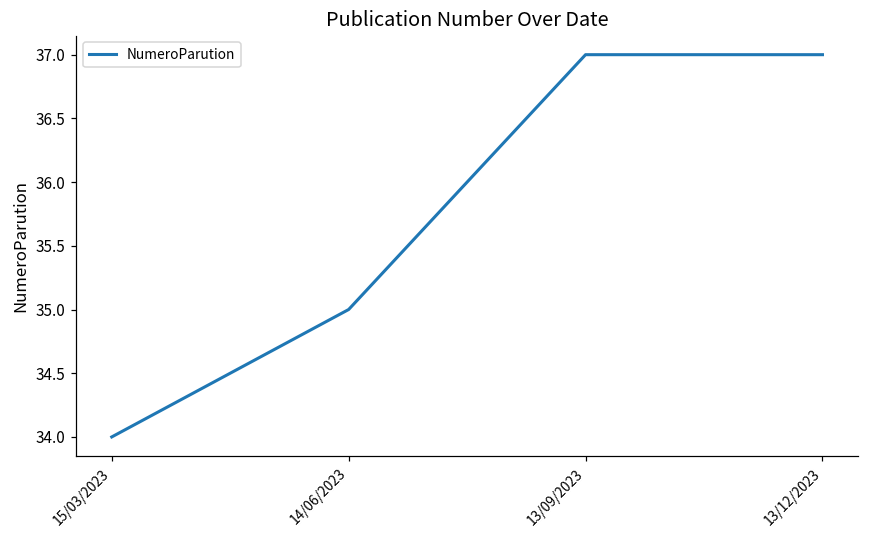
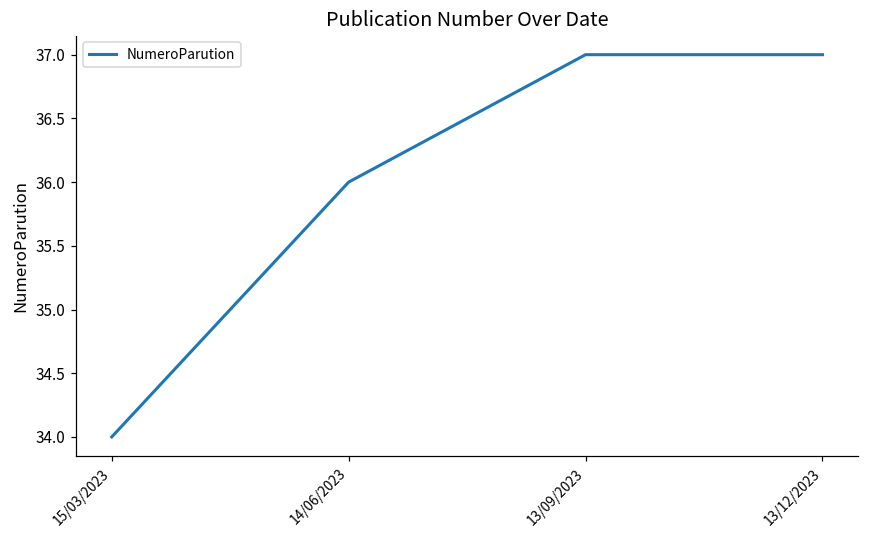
  {
    "15/03/2023": 34,
-   "14/06/2023": 35,
+   "14/06/2023": 36,
    "13/09/2023": 37,
    "13/12/2023": 37
  }
